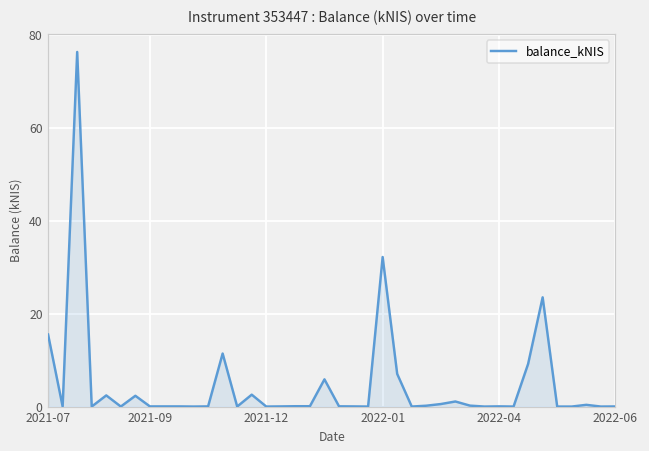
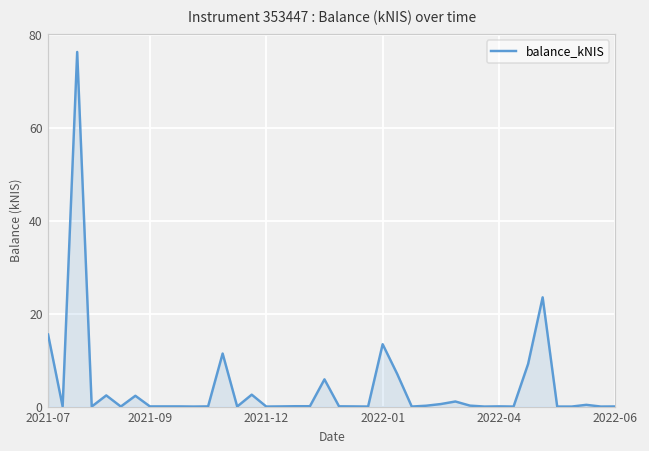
  {
    "2021-07": 16,
    "2021-09": 0,
    "2021-12": 0,
-   "2022-01": 32,
+   "2022-01": 13,
    "2022-04": 0,
    "2022-06": 0
  }
